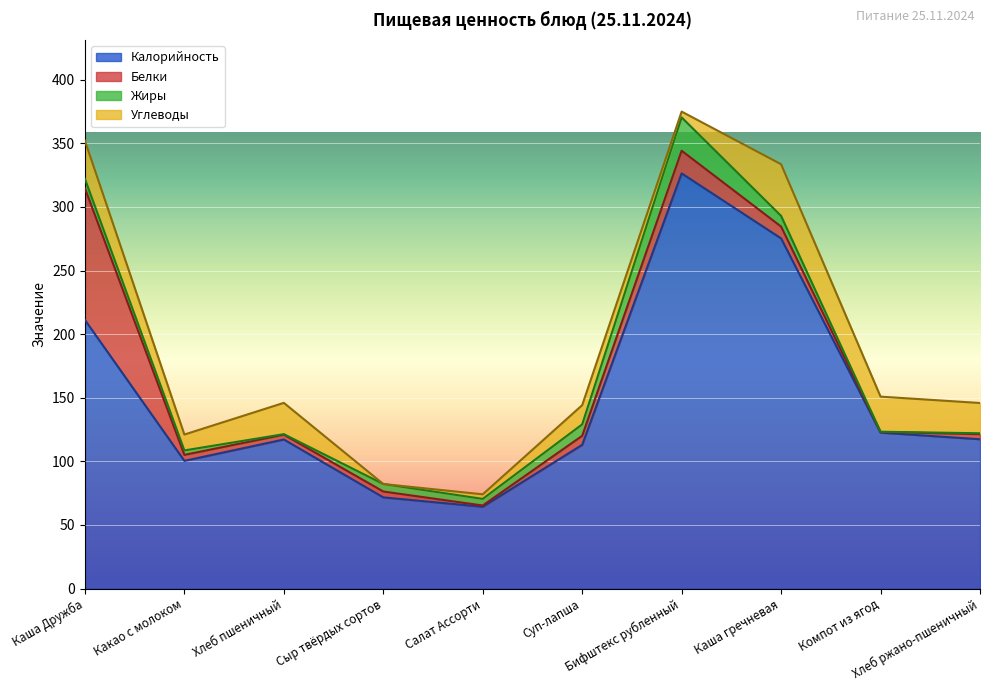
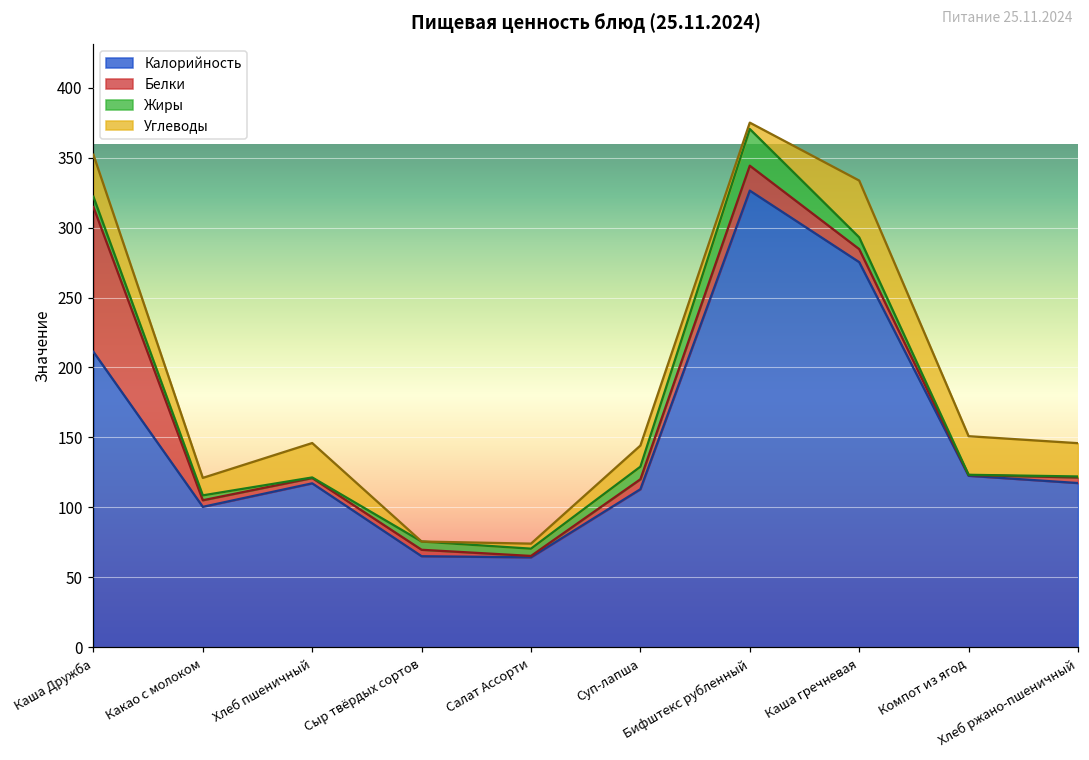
  {
    "Калорийность": {
      "Каша Дружба": 211,
      "Какао с молоком": 100,
      "Хлеб пшеничный": 117,
-     "Сыр твёрдых сортов": 72,
+     "Сыр твёрдых сортов": 65,
      "Суп-лапша": 113,
      "Бифштекс рубленный": 326,
      "Каша гречневая": 275,
      "Хлеб ржано-пшеничный": 117
    },
    "Белки": {
      "Каша Дружба": 104,
      "Какао с молоком": 5,
      "Сыр твёрдых сортов": 5,
      "Суп-лапша": 7,
      "Бифштекс рубленный": 18,
      "Каша гречневая": 9
    },
    "Жиры": {
      "Каша Дружба": 7,
      "Какао с молоком": 4,
      "Салат Ассорти": 5,
      "Суп-лапша": 9,
      "Бифштекс рубленный": 26,
      "Каша гречневая": 8
    },
    "Углеводы": {
      "Каша Дружба": 30,
      "Какао с молоком": 13,
      "Хлеб пшеничный": 25,
      "Салат Ассорти": 4,
      "Суп-лапша": 15,
      "Бифштекс рубленный": 5,
      "Каша гречневая": 41,
      "Компот из ягод": 28,
      "Хлеб ржано-пшеничный": 24
    }
  }
